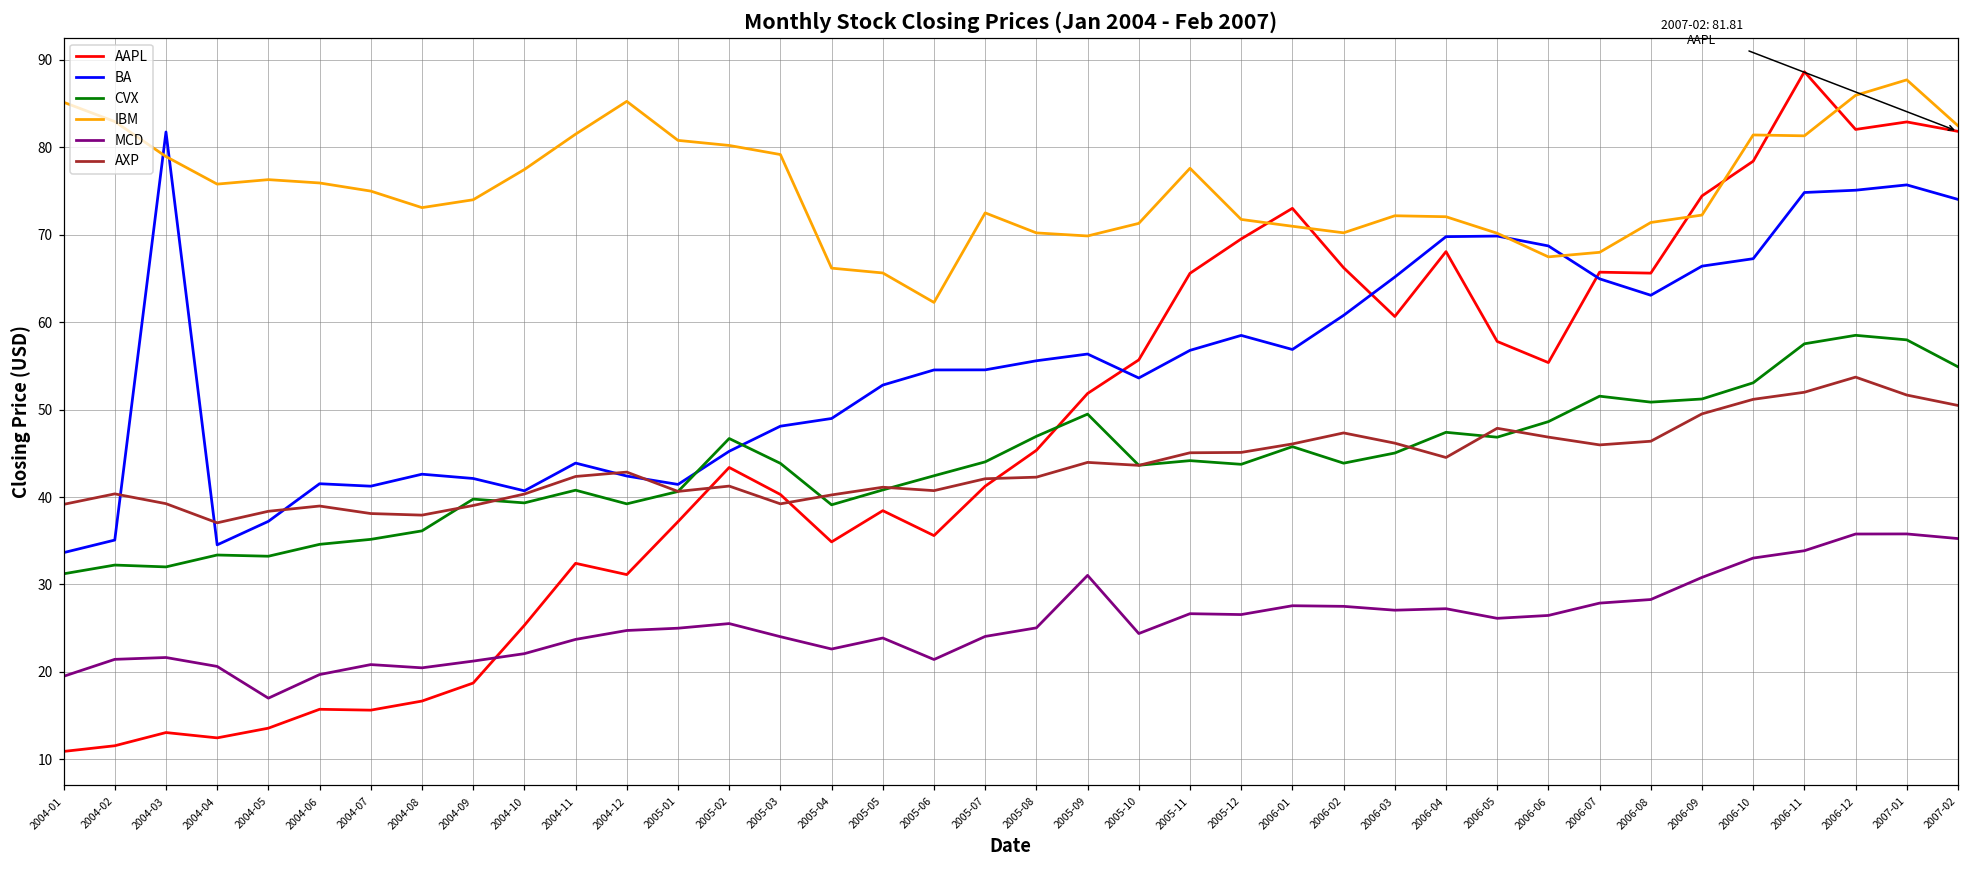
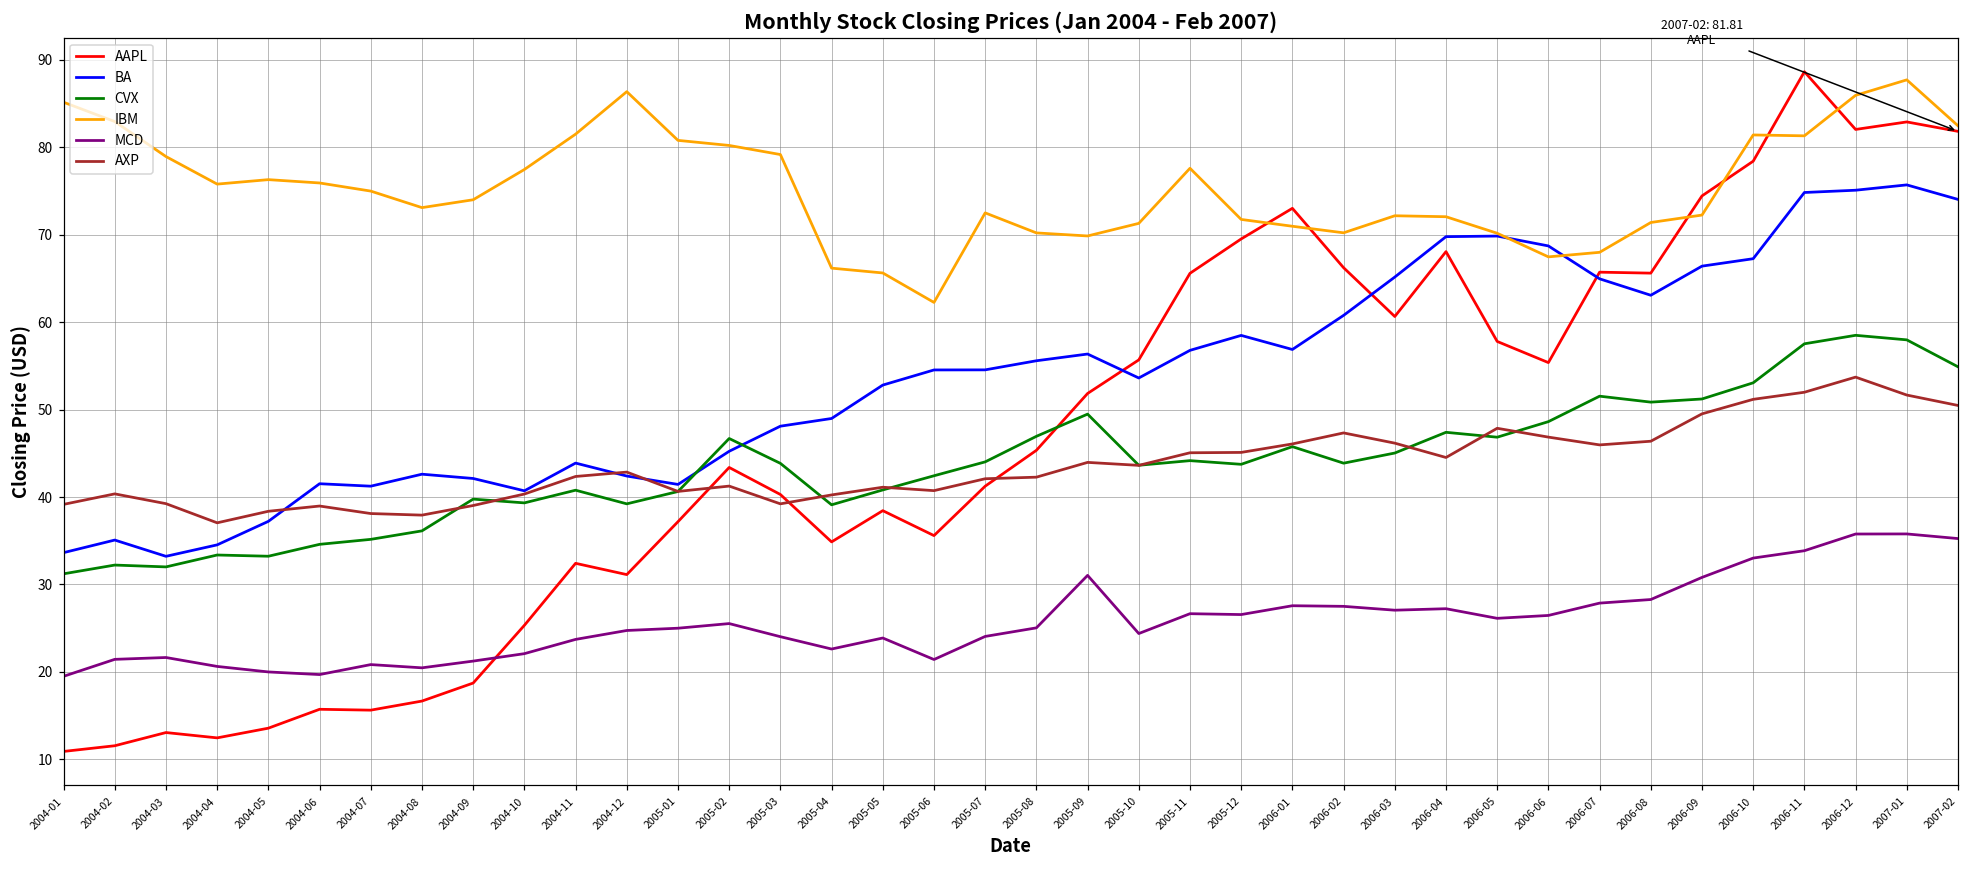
  {
    "BA": {
      "2004-01": 34,
      "2004-02": 35,
-     "2004-03": 82,
+     "2004-03": 33,
      "2004-04": 35,
      "2004-05": 37,
      "2004-06": 42,
      "2004-07": 41,
      "2004-08": 43,
      "2004-09": 42,
      "2004-10": 41,
      "2004-11": 44,
      "2004-12": 42,
      "2005-01": 41,
      "2005-02": 45,
      "2005-03": 48,
      "2005-04": 49,
      "2005-05": 53,
      "2005-06": 55,
      "2005-07": 55,
      "2005-08": 56,
      "2005-09": 56,
      "2005-10": 54,
      "2005-11": 57,
      "2005-12": 58,
      "2006-01": 57,
      "2006-02": 61,
      "2006-03": 65,
      "2006-04": 70,
      "2006-05": 70,
      "2006-06": 69,
      "2006-07": 65,
      "2006-08": 63,
      "2006-09": 66,
      "2006-10": 67,
      "2006-11": 75,
      "2006-12": 75,
      "2007-01": 76,
      "2007-02": 74
    },
    "IBM": {
      "2004-01": 85,
      "2004-03": 79,
      "2004-04": 76,
      "2004-05": 76,
      "2004-06": 76,
      "2004-07": 75,
      "2004-08": 73,
      "2004-09": 74,
      "2004-10": 77,
      "2004-11": 81,
-     "2004-12": 85,
+     "2004-12": 86,
      "2005-01": 81,
      "2005-02": 80,
      "2005-03": 79,
      "2005-04": 66,
      "2005-05": 66,
      "2005-06": 62,
      "2005-07": 72,
      "2005-08": 70,
      "2005-09": 70,
      "2005-10": 71,
      "2005-11": 78,
      "2005-12": 72,
      "2006-01": 71,
      "2006-02": 70,
      "2006-03": 72,
      "2006-04": 72,
      "2006-05": 70,
      "2006-06": 67,
      "2006-07": 68,
      "2006-08": 71,
      "2006-09": 72,
      "2006-10": 81,
      "2006-11": 81,
      "2007-02": 82
    },
    "MCD": {
      "2004-01": 20,
      "2004-02": 21,
      "2004-03": 22,
      "2004-04": 21,
-     "2004-05": 17,
+     "2004-05": 20,
      "2004-06": 20,
      "2004-07": 21,
      "2004-08": 20,
      "2004-09": 21,
      "2004-10": 22,
      "2004-11": 24,
      "2004-12": 25,
      "2005-01": 25,
      "2005-02": 26,
      "2005-03": 24,
      "2005-04": 23,
      "2005-05": 24,
      "2005-06": 21,
      "2005-07": 24,
      "2005-08": 25,
      "2005-09": 31,
      "2005-10": 24,
      "2005-11": 27,
      "2005-12": 27,
      "2006-01": 28,
      "2006-02": 28,
      "2006-03": 27,
      "2006-04": 27,
      "2006-05": 26,
      "2006-06": 26,
      "2006-07": 28,
      "2006-08": 28,
      "2006-09": 31,
      "2006-10": 33,
      "2006-11": 34,
      "2006-12": 36,
      "2007-01": 36,
      "2007-02": 35
    }
  }
